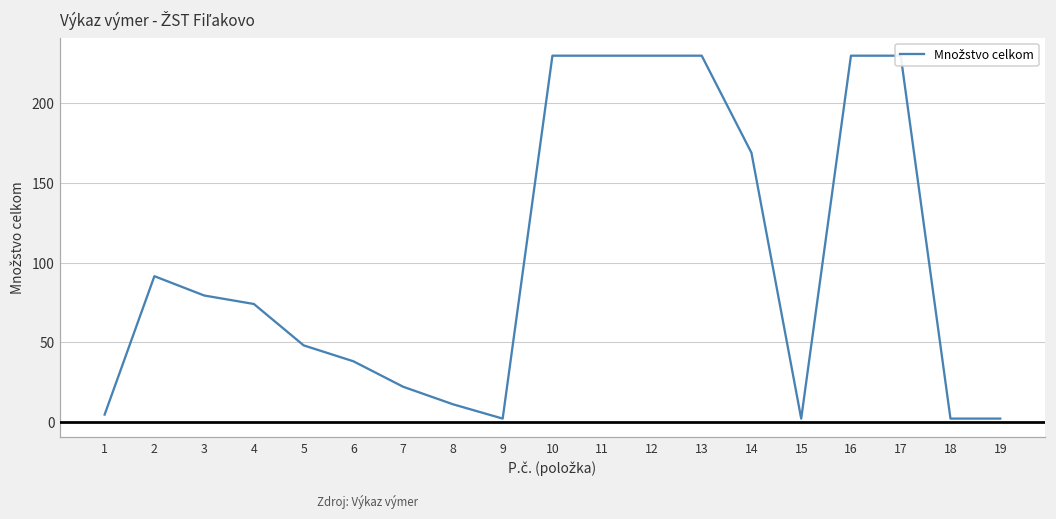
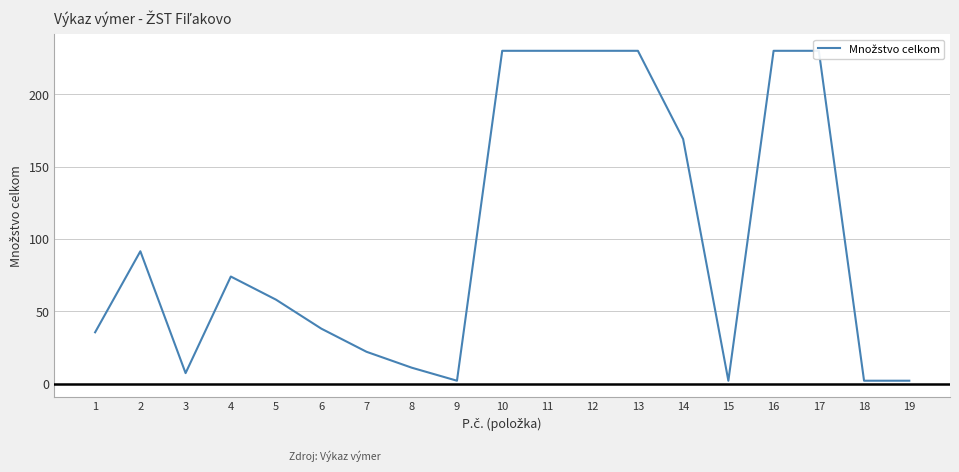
  {
-   "1": 5,
+   "1": 35,
    "2": 91,
-   "3": 79,
+   "3": 7,
    "4": 74,
-   "5": 48,
+   "5": 58,
    "6": 38,
    "7": 22,
    "8": 11,
    "9": 2,
    "10": 230,
    "11": 230,
    "12": 230,
    "13": 230,
    "14": 169,
    "15": 2,
    "16": 230,
    "18": 2,
    "19": 2
  }
